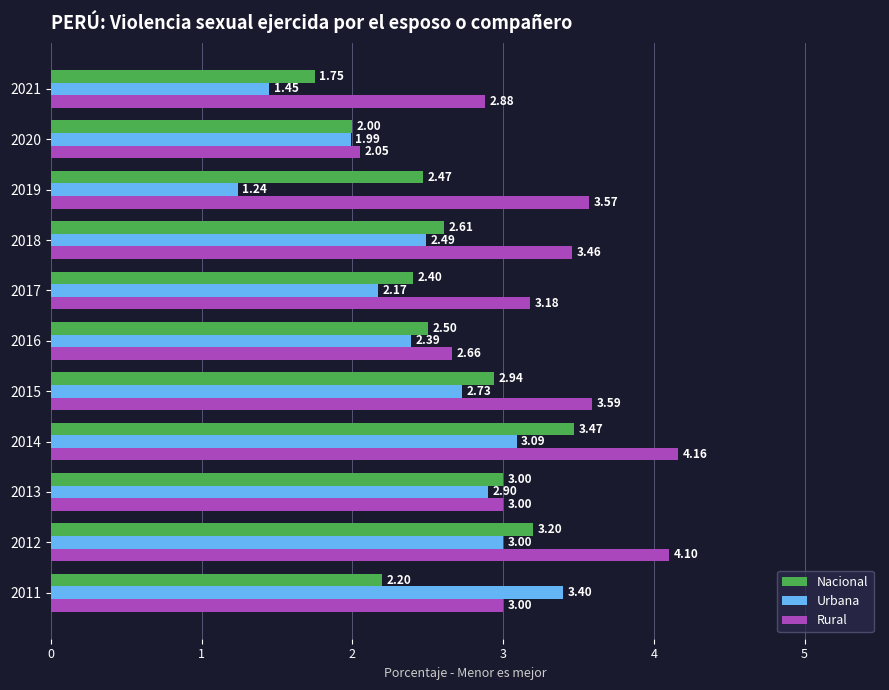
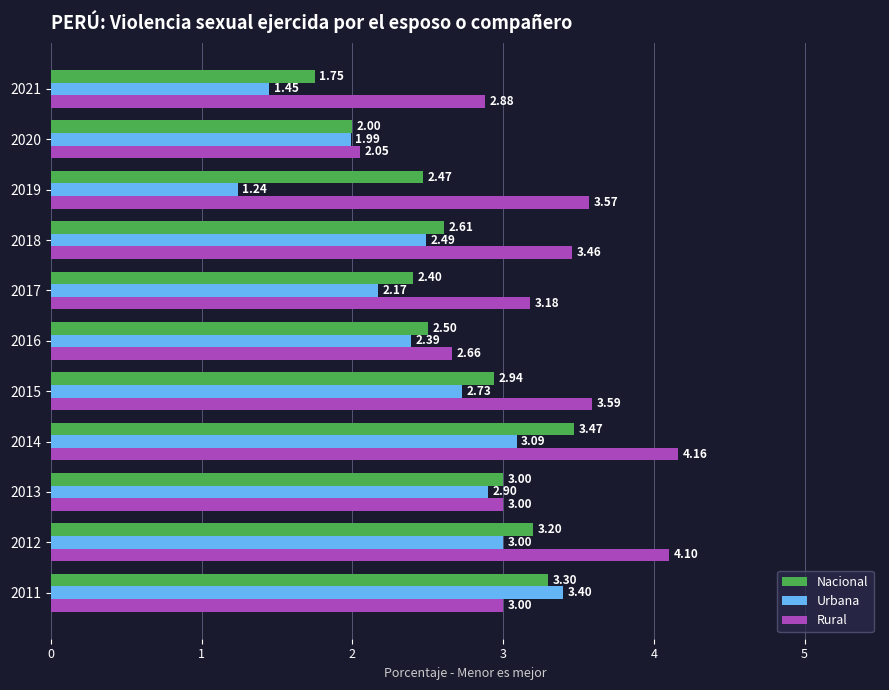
  {
    "Nacional": {
      "2021": 1.75,
      "2020": 2.00,
      "2019": 2.47,
      "2018": 2.61,
      "2017": 2.40,
      "2016": 2.50,
      "2015": 2.94,
      "2014": 3.47,
      "2013": 3.00,
      "2012": 3.20,
-     "2011": 2.20
+     "2011": 3.30
    },
    "Urbana": {
      "2021": 1.45,
      "2020": 1.99,
      "2019": 1.24,
      "2018": 2.49,
      "2017": 2.17,
      "2016": 2.39,
      "2015": 2.73,
      "2014": 3.09,
      "2013": 2.90,
      "2012": 3.00,
      "2011": 3.40
    },
    "Rural": {
      "2021": 2.88,
      "2020": 2.05,
      "2019": 3.57,
      "2018": 3.46,
      "2017": 3.18,
      "2016": 2.66,
      "2015": 3.59,
      "2014": 4.16,
      "2013": 3.00,
      "2012": 4.10,
      "2011": 3.00
    }
  }
